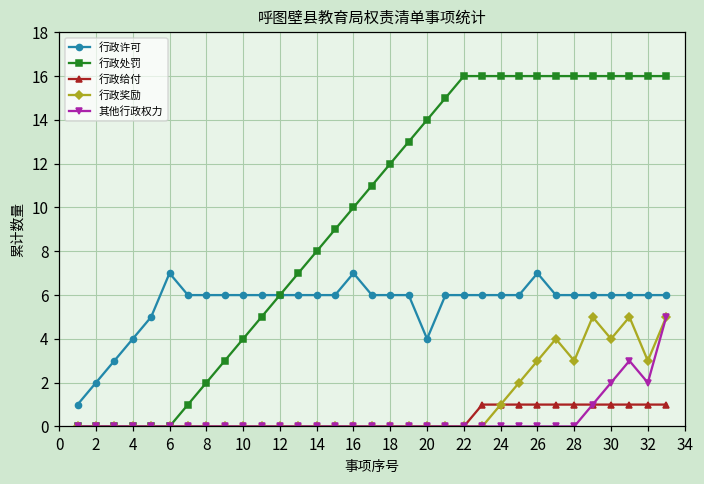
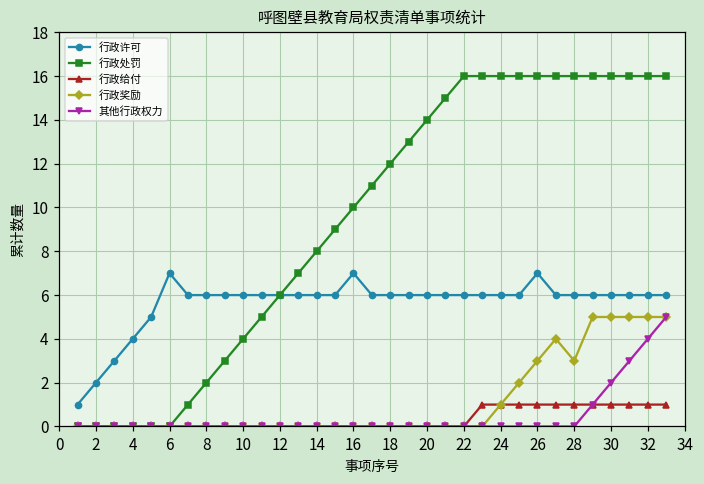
  {
    "行政许可": {
      "2": 2,
      "4": 4,
      "6": 7,
      "8": 6,
      "10": 6,
      "14": 6,
      "16": 7,
      "18": 6,
-     "20": 4,
+     "20": 6,
      "22": 6,
      "24": 6,
      "26": 7,
      "28": 6,
      "30": 6,
      "32": 6
    },
    "行政处罚": {
      "8": 2,
      "10": 4,
      "14": 8,
      "16": 10,
      "18": 12,
      "20": 14,
      "22": 16,
      "24": 16,
      "26": 16,
      "28": 16,
      "30": 16,
      "32": 16
    },
    "行政给付": {
      "26": 1,
      "28": 1,
      "30": 1,
      "32": 1
    },
    "行政奖励": {
      "26": 3,
      "28": 3,
-     "30": 4,
-     "32": 3
+     "30": 5,
+     "32": 5
    },
    "其他行政权力": {
      "24": 0,
      "26": 0,
      "28": 0,
      "30": 2,
-     "32": 2
+     "32": 4
    }
  }
